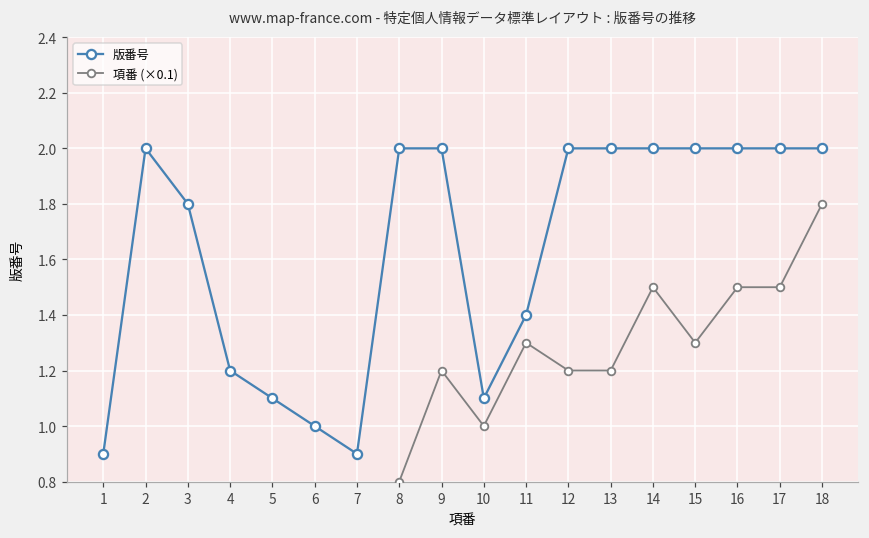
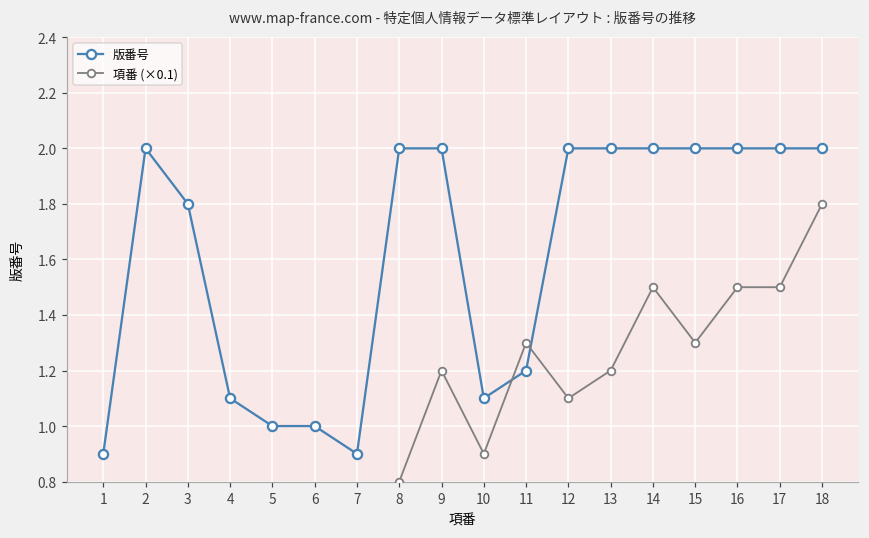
  {
    "版番号": {
      "1": 0.9,
      "2": 2.0,
      "3": 1.8,
-     "4": 1.2,
-     "5": 1.1,
+     "4": 1.1,
+     "5": 1.0,
      "6": 1.0,
      "7": 0.9,
      "8": 2.0,
      "9": 2.0,
      "10": 1.1,
-     "11": 1.4,
+     "11": 1.2,
      "12": 2.0,
      "13": 2.0,
      "14": 2.0,
      "15": 2.0,
      "16": 2.0,
      "17": 2.0,
      "18": 2.0
    },
    "項番 (×0.1)": {
      "8": 0.80,
      "9": 1.20,
-     "10": 1.00,
+     "10": 0.90,
      "11": 1.30,
-     "12": 1.20,
+     "12": 1.10,
      "13": 1.20,
      "14": 1.50,
      "15": 1.30,
      "16": 1.50,
      "17": 1.50,
      "18": 1.80
    }
  }
